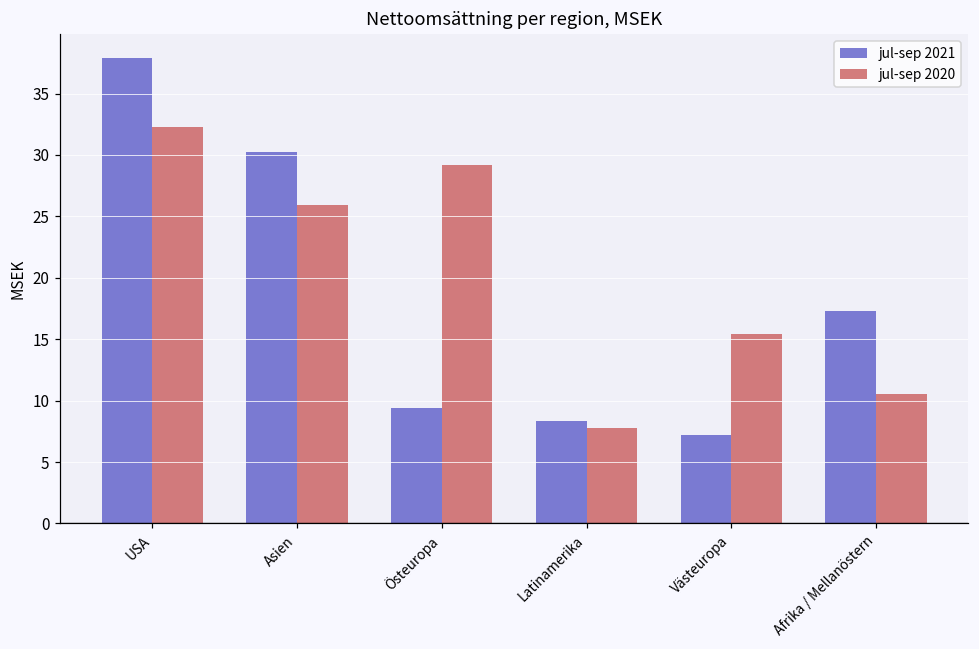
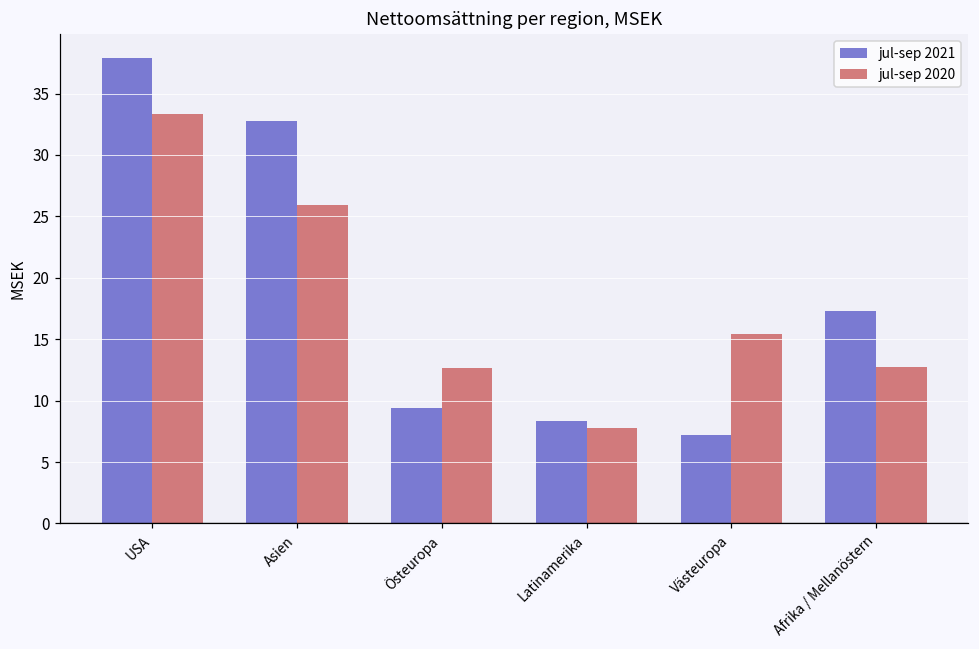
  {
    "jul-sep 2021": {
      "USA": 37.9,
-     "Asien": 30.2,
+     "Asien": 32.8,
      "Östeuropa": 9.4,
      "Latinamerika": 8.4,
      "Västeuropa": 7.2,
      "Afrika / Mellanöstern": 17.3
    },
    "jul-sep 2020": {
-     "USA": 32.3,
+     "USA": 33.3,
      "Asien": 25.9,
-     "Östeuropa": 29.2,
+     "Östeuropa": 12.6,
      "Latinamerika": 7.8,
      "Västeuropa": 15.5,
-     "Afrika / Mellanöstern": 10.5
+     "Afrika / Mellanöstern": 12.7
    }
  }
